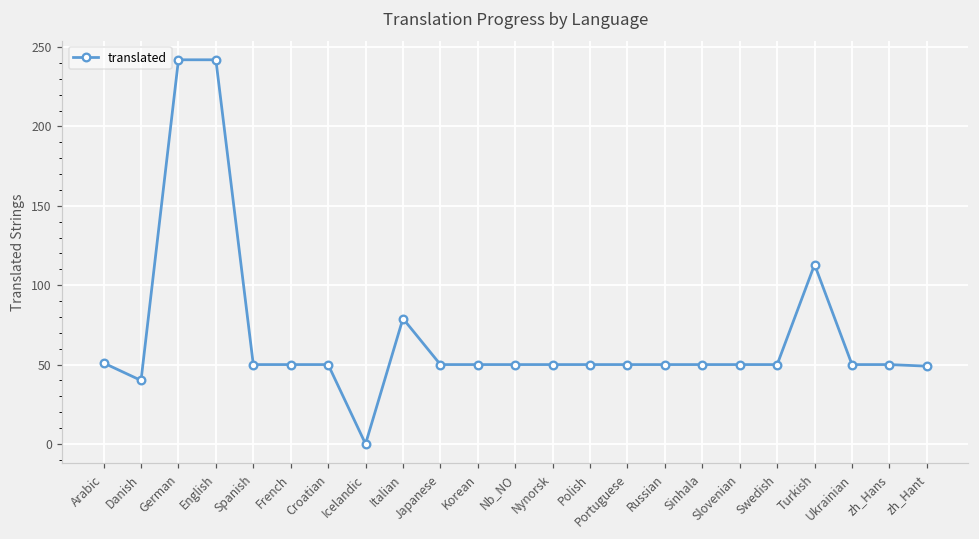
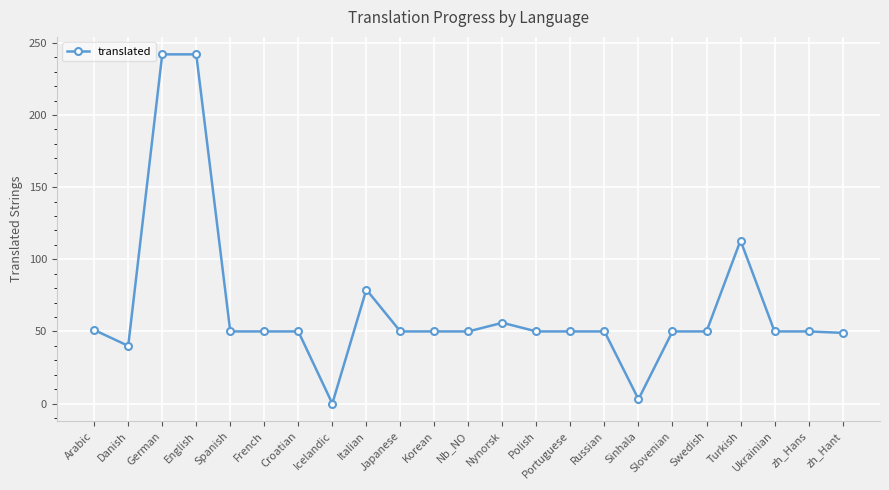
  {
    "Arabic": 51,
    "Danish": 40,
    "German": 242,
    "English": 242,
    "Spanish": 50,
    "French": 50,
    "Croatian": 50,
    "Icelandic": 0,
    "Italian": 79,
    "Japanese": 50,
    "Korean": 50,
    "Nb_NO": 50,
-   "Nynorsk": 50,
+   "Nynorsk": 56,
    "Polish": 50,
    "Portuguese": 50,
    "Russian": 50,
-   "Sinhala": 50,
+   "Sinhala": 3,
    "Slovenian": 50,
    "Swedish": 50,
    "Turkish": 113,
    "Ukrainian": 50,
    "zh_Hans": 50,
    "zh_Hant": 49
  }
